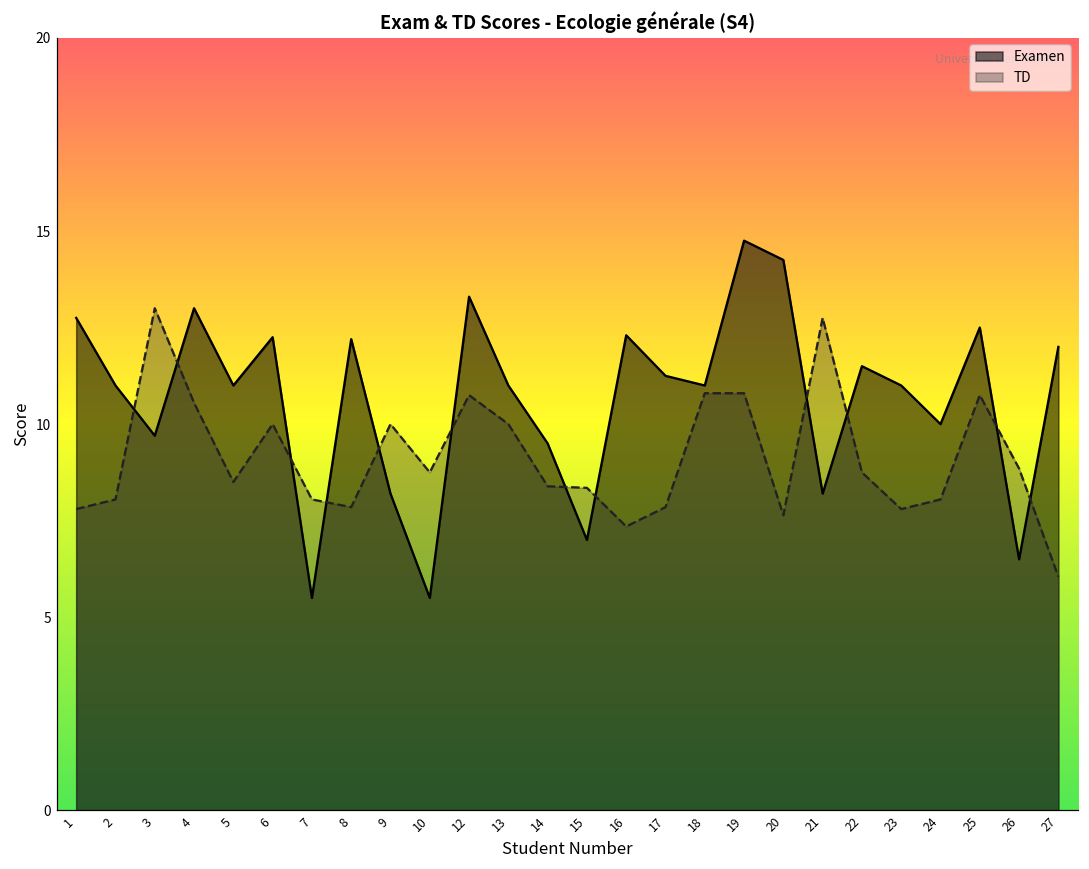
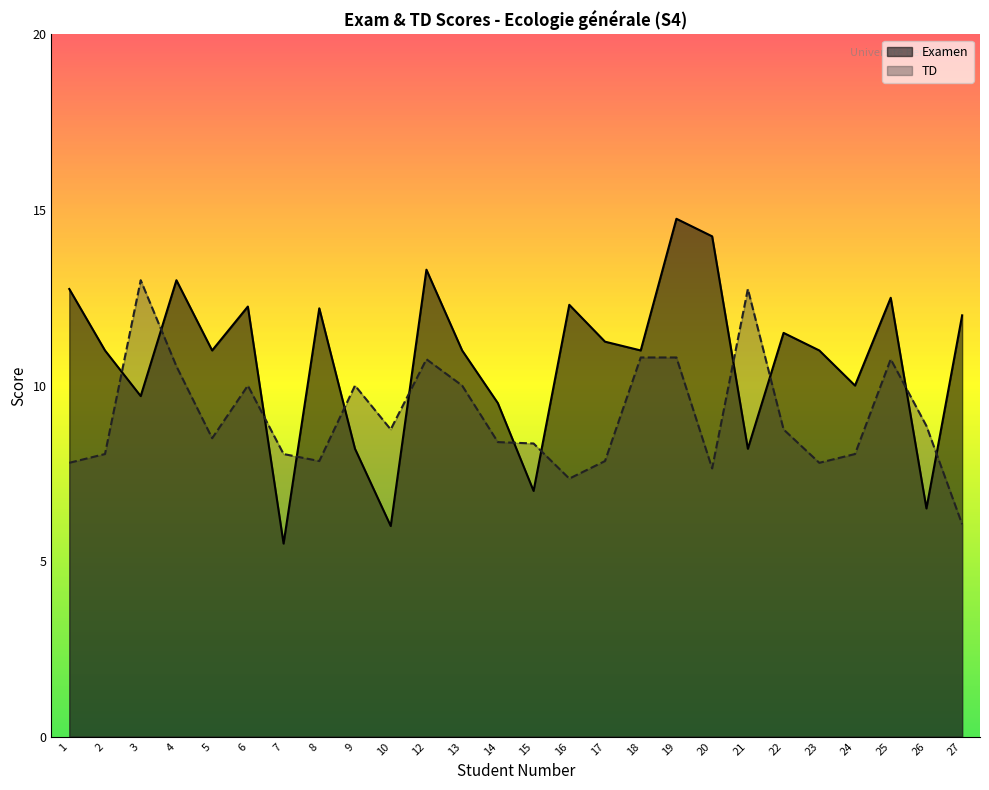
  {
    "Examen": {
      "1": 12.8,
      "2": 11.0,
      "3": 9.7,
      "4": 13.0,
      "5": 11.0,
      "6": 12.3,
      "7": 5.5,
      "8": 12.2,
      "9": 8.2,
-     "10": 5.5,
+     "10": 6.0,
      "12": 13.3,
      "13": 11.0,
      "14": 9.5,
      "15": 7.0,
      "16": 12.3,
      "17": 11.3,
      "18": 11.0,
      "19": 14.8,
      "20": 14.3,
      "21": 8.2,
      "22": 11.5,
      "23": 11.0,
      "24": 10.0,
      "25": 12.5,
      "26": 6.5,
      "27": 12.0
    },
    "TD": {
      "1": 7.8,
      "2": 8.1,
      "3": 13.0,
      "4": 10.6,
      "5": 8.5,
      "6": 10.0,
      "7": 8.1,
      "8": 7.9,
      "9": 10.0,
      "10": 8.8,
      "12": 10.8,
      "13": 10.0,
      "14": 8.4,
      "15": 8.4,
      "16": 7.4,
      "17": 7.9,
      "18": 10.8,
      "19": 10.8,
      "20": 7.6,
      "21": 12.8,
      "22": 8.8,
      "23": 7.8,
      "24": 8.1,
      "25": 10.8,
      "26": 8.9,
      "27": 6.1
    }
  }
